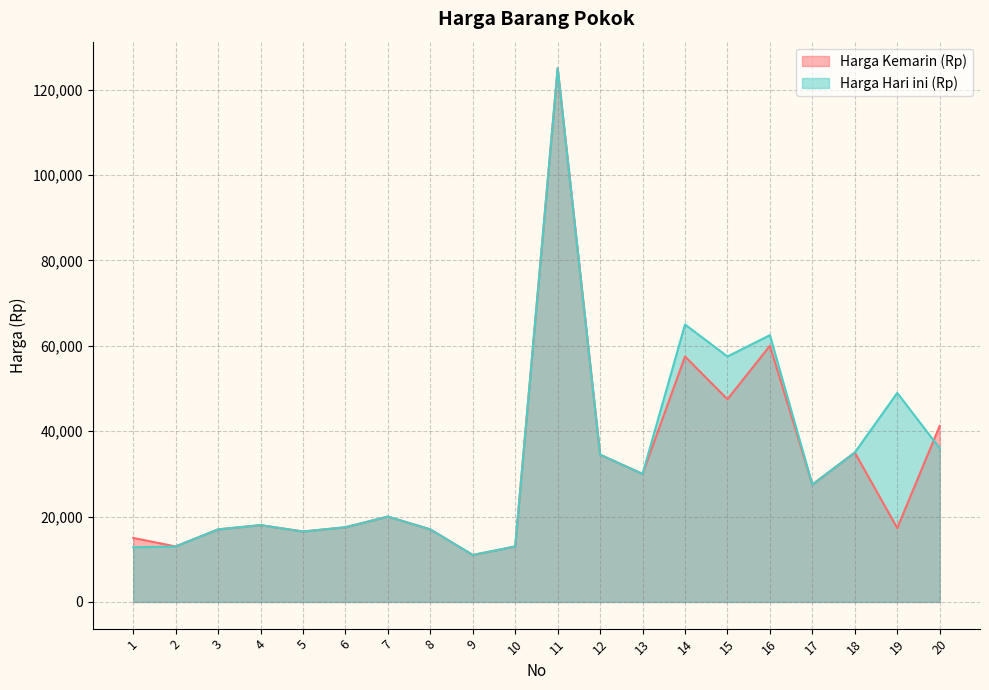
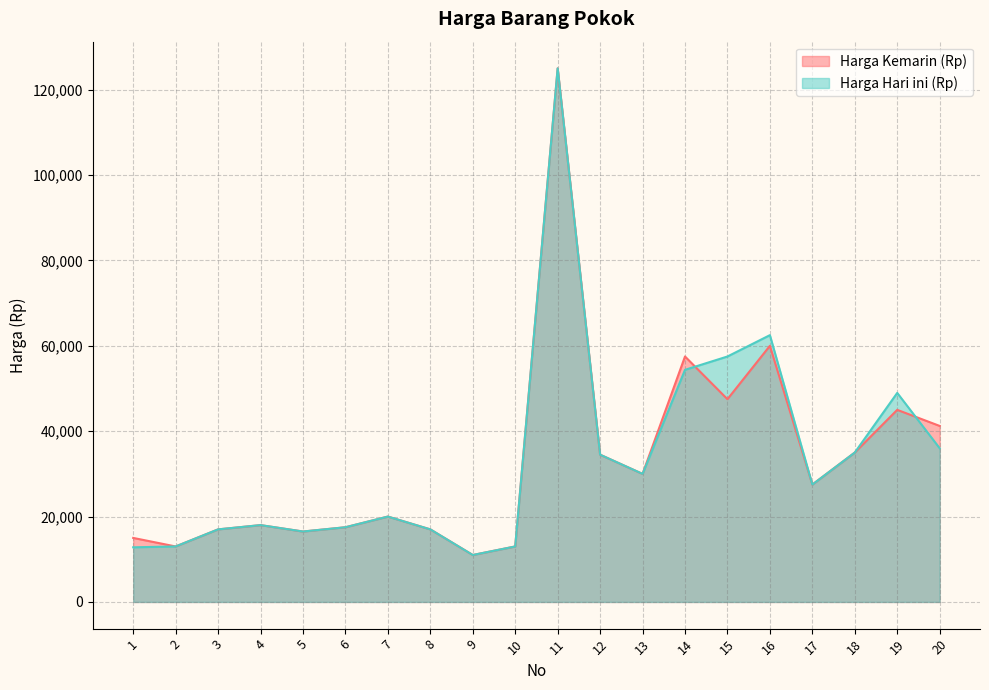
  {
    "Harga Kemarin (Rp)": {
      "1": "15,000",
      "14": "58,000",
      "15": "48,000",
      "16": "60,000",
-     "19": "17,000",
+     "19": "45,000",
      "20": "41,000"
    },
    "Harga Hari ini (Rp)": {
      "1": "13,000",
-     "14": "65,000",
+     "14": "54,000",
      "15": "58,000",
      "16": "63,000",
      "19": "49,000",
      "20": "36,000"
    }
  }
